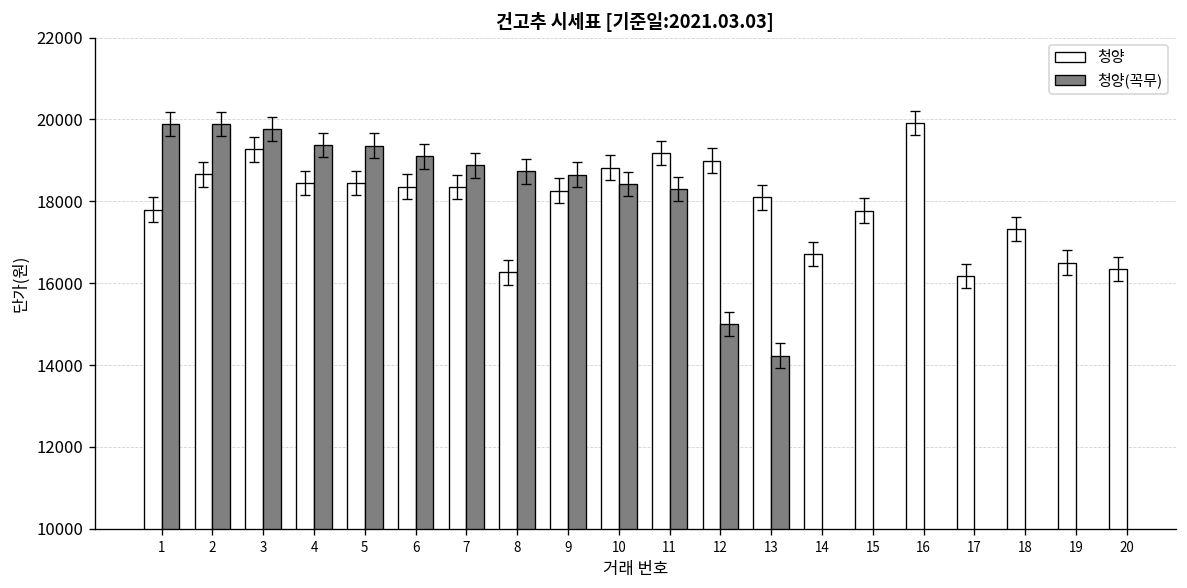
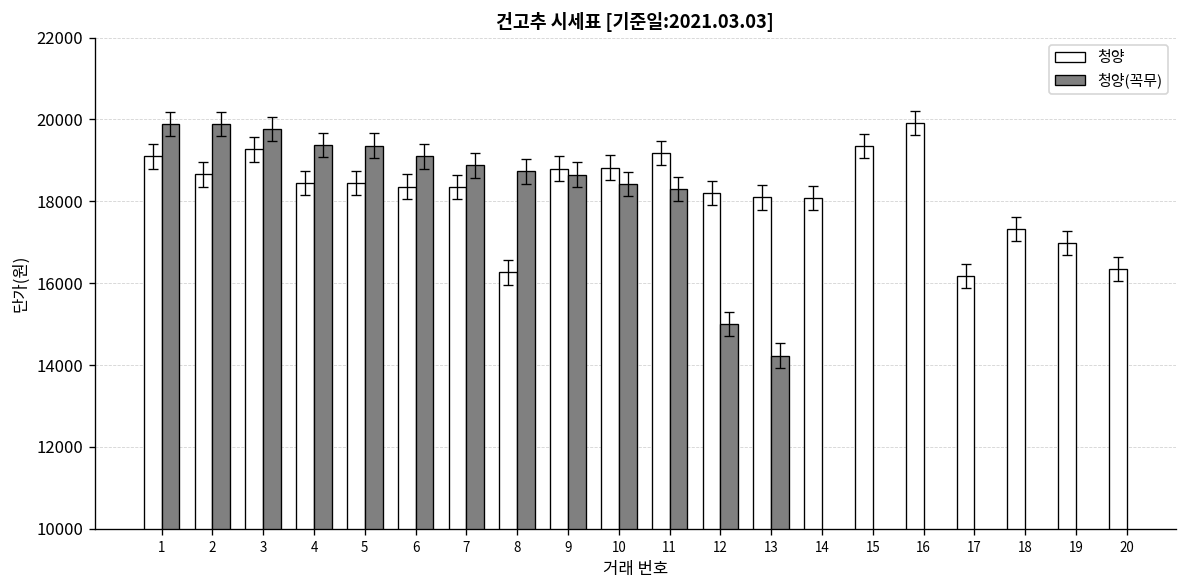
  {
    "청양": {
-     "1": 17800,
+     "1": 19100,
      "2": 18700,
      "3": 19300,
      "4": 18500,
      "5": 18500,
      "6": 18400,
      "7": 18400,
      "8": 16300,
-     "9": 18300,
+     "9": 18800,
      "10": 18800,
      "11": 19200,
-     "12": 19000,
+     "12": 18200,
      "13": 18100,
-     "14": 16700,
-     "15": 17800,
+     "14": 18100,
+     "15": 19400,
      "16": 19900,
      "17": 16200,
      "18": 17300,
-     "19": 16500,
+     "19": 17000,
      "20": 16400
    }
  }
